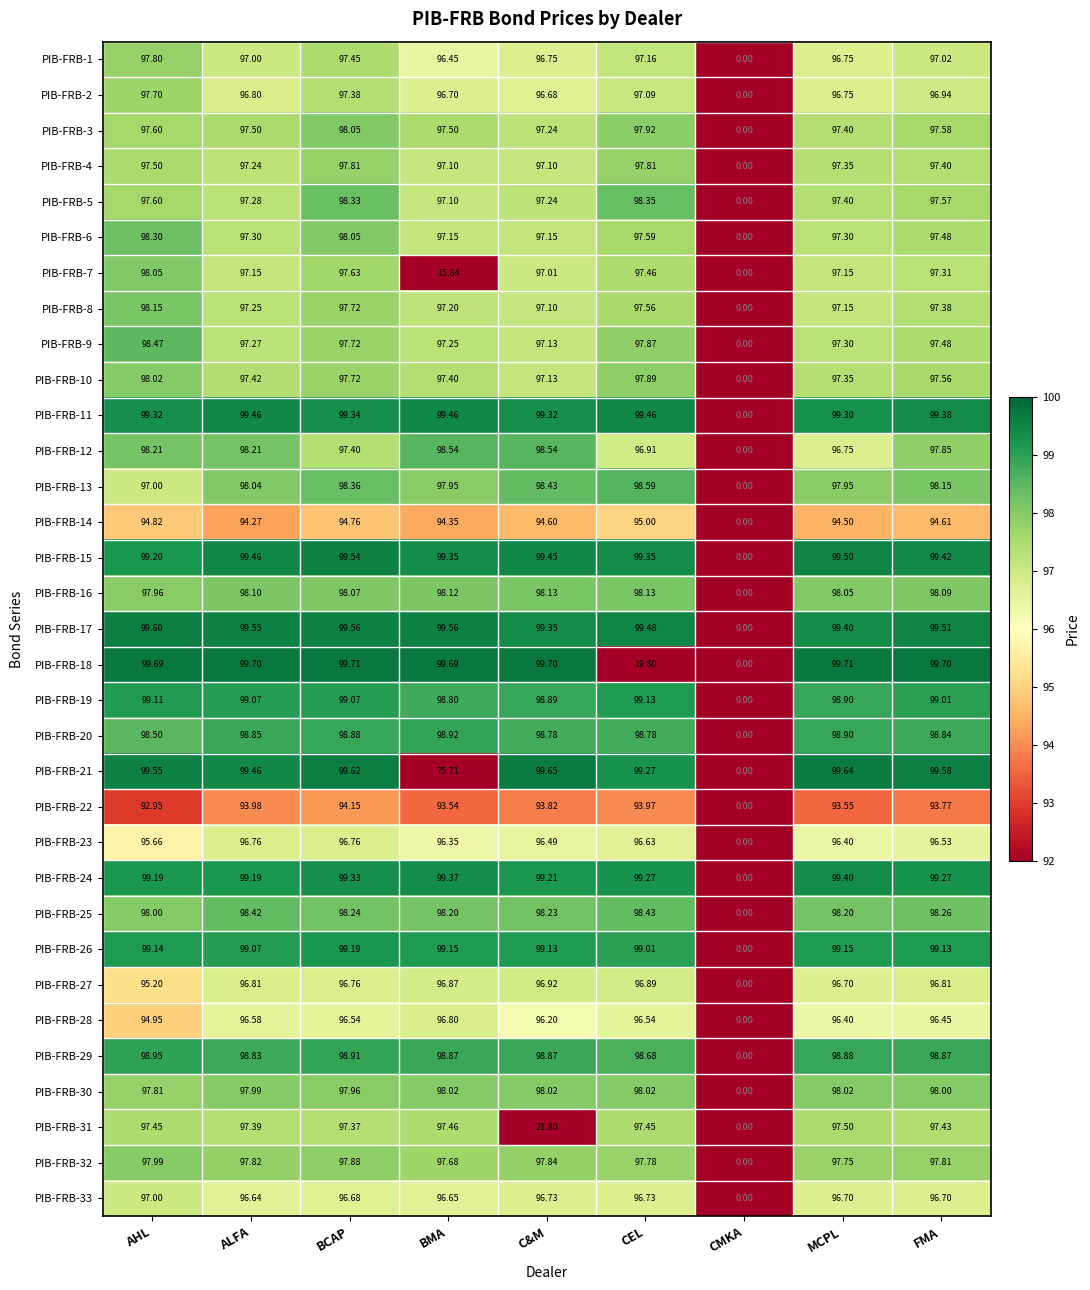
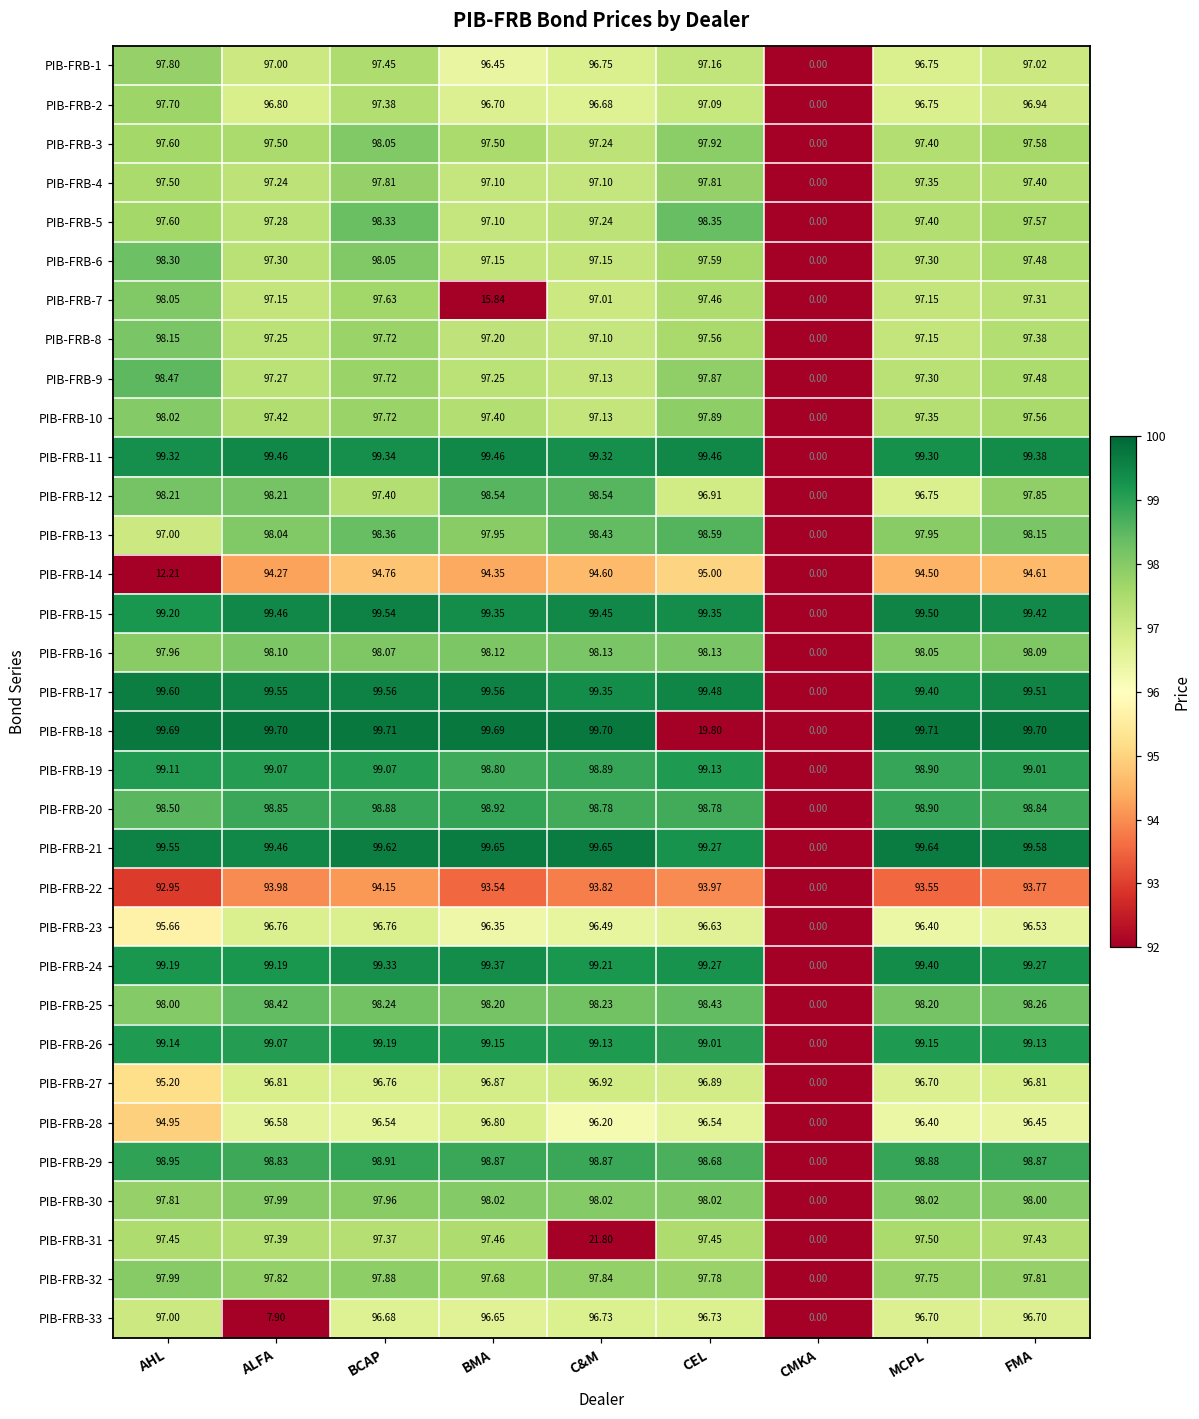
  {
    "PIB-FRB-14": {
-     "AHL": 94.82,
+     "AHL": 12.21,
      "ALFA": 94.27,
      "BCAP": 94.76,
      "BMA": 94.35,
      "C&M": 94.60,
      "CEL": 95.00,
      "CMKA": 0.00,
      "MCPL": 94.50,
      "FMA": 94.61
    },
    "PIB-FRB-21": {
      "AHL": 99.55,
      "ALFA": 99.46,
      "BCAP": 99.62,
-     "BMA": 75.71,
+     "BMA": 99.65,
      "C&M": 99.65,
      "CEL": 99.27,
      "CMKA": 0.00,
      "MCPL": 99.64,
      "FMA": 99.58
    },
    "PIB-FRB-33": {
      "AHL": 97.00,
-     "ALFA": 96.64,
+     "ALFA": 7.90,
      "BCAP": 96.68,
      "BMA": 96.65,
      "C&M": 96.73,
      "CEL": 96.73,
      "CMKA": 0.00,
      "MCPL": 96.70,
      "FMA": 96.70
    }
  }
